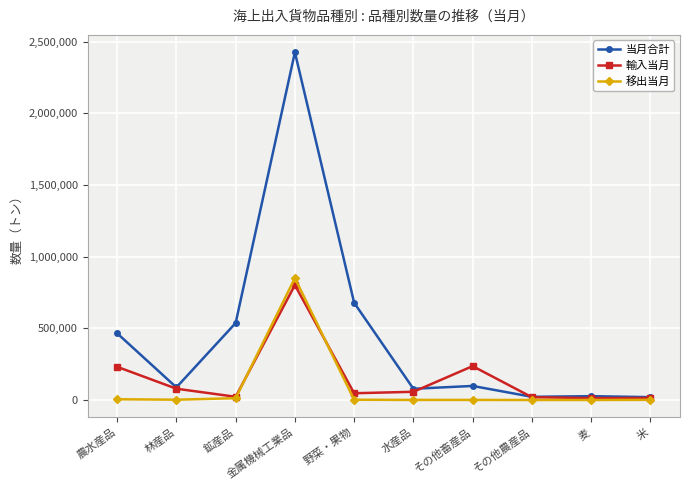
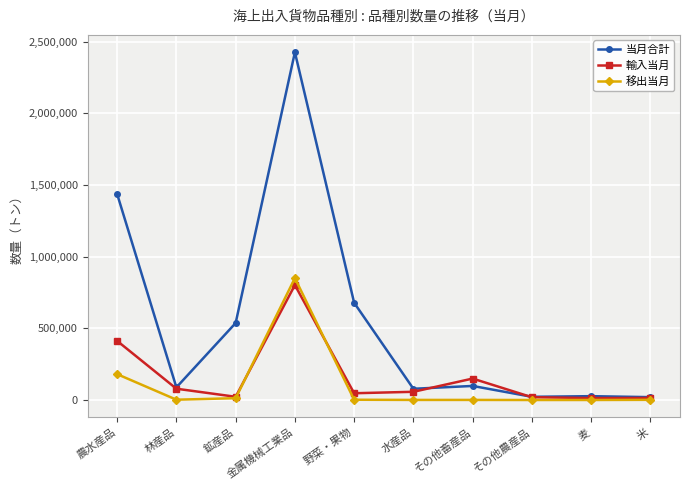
  {
    "当月合計": {
-     "農水産品": "470,000",
+     "農水産品": "1,440,000",
      "鉱産品": "540,000",
      "金属機械工業品": "2,430,000",
      "野菜・果物": "680,000",
      "水産品": "80,000",
      "その他畜産品": "100,000"
    },
    "輸入当月": {
-     "農水産品": "230,000",
+     "農水産品": "410,000",
      "金属機械工業品": "800,000",
      "野菜・果物": "50,000",
      "水産品": "60,000",
-     "その他畜産品": "240,000"
+     "その他畜産品": "150,000"
    },
    "移出当月": {
-     "農水産品": "10,000",
+     "農水産品": "180,000",
      "林産品": "0",
      "金属機械工業品": "850,000",
      "野菜・果物": "0",
      "水産品": "0",
      "その他畜産品": "0",
      "その他農産品": "0"
    }
  }
